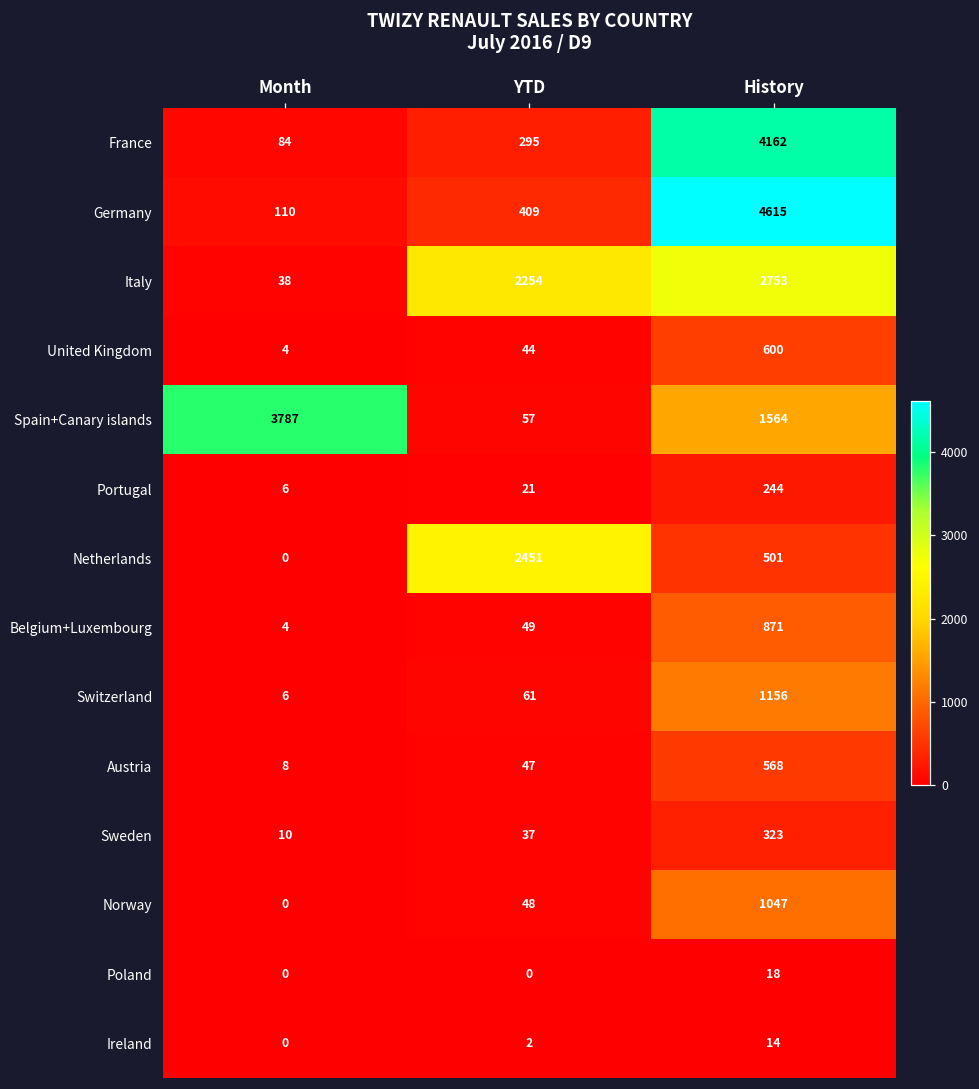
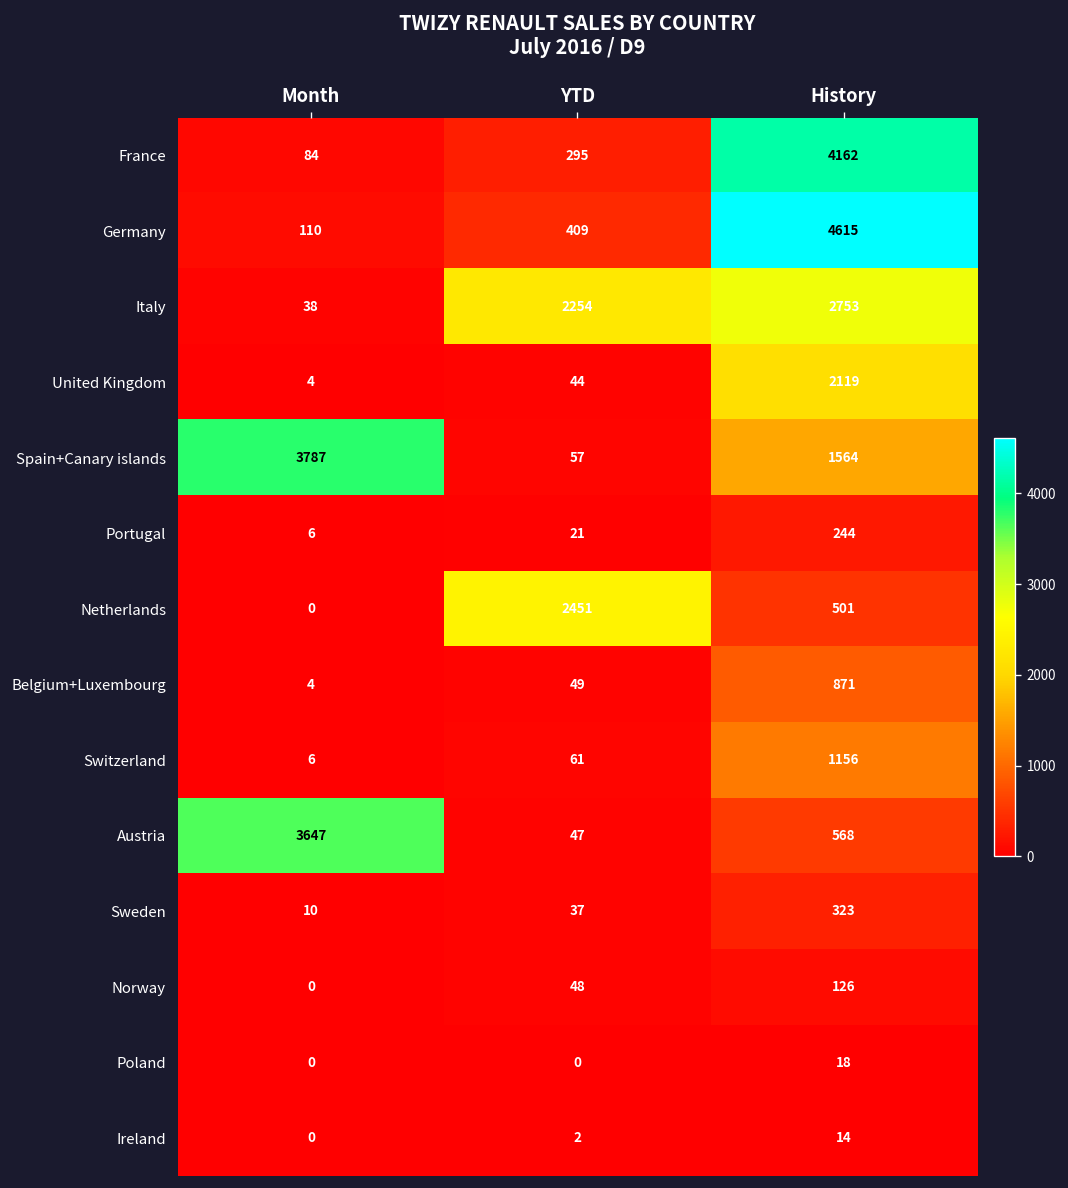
  {
    "France": {
      "Month": 84,
      "YTD": 295,
      "History": 4162
    },
    "Germany": {
      "Month": 110,
      "YTD": 409,
      "History": 4615
    },
    "Italy": {
      "Month": 38,
      "YTD": 2254,
      "History": 2753
    },
    "United Kingdom": {
      "Month": 4,
      "YTD": 44,
-     "History": 600
+     "History": 2119
    },
    "Spain+Canary islands": {
      "Month": 3787,
      "YTD": 57,
      "History": 1564
    },
    "Portugal": {
      "Month": 6,
      "YTD": 21,
      "History": 244
    },
    "Netherlands": {
      "Month": 0,
      "YTD": 2451,
      "History": 501
    },
    "Belgium+Luxembourg": {
      "Month": 4,
      "YTD": 49,
      "History": 871
    },
    "Switzerland": {
      "Month": 6,
      "YTD": 61,
      "History": 1156
    },
    "Austria": {
-     "Month": 8,
+     "Month": 3647,
      "YTD": 47,
      "History": 568
    },
    "Sweden": {
      "Month": 10,
      "YTD": 37,
      "History": 323
    },
    "Norway": {
      "Month": 0,
      "YTD": 48,
-     "History": 1047
+     "History": 126
    },
    "Poland": {
      "Month": 0,
      "YTD": 0,
      "History": 18
    },
    "Ireland": {
      "Month": 0,
      "YTD": 2,
      "History": 14
    }
  }
